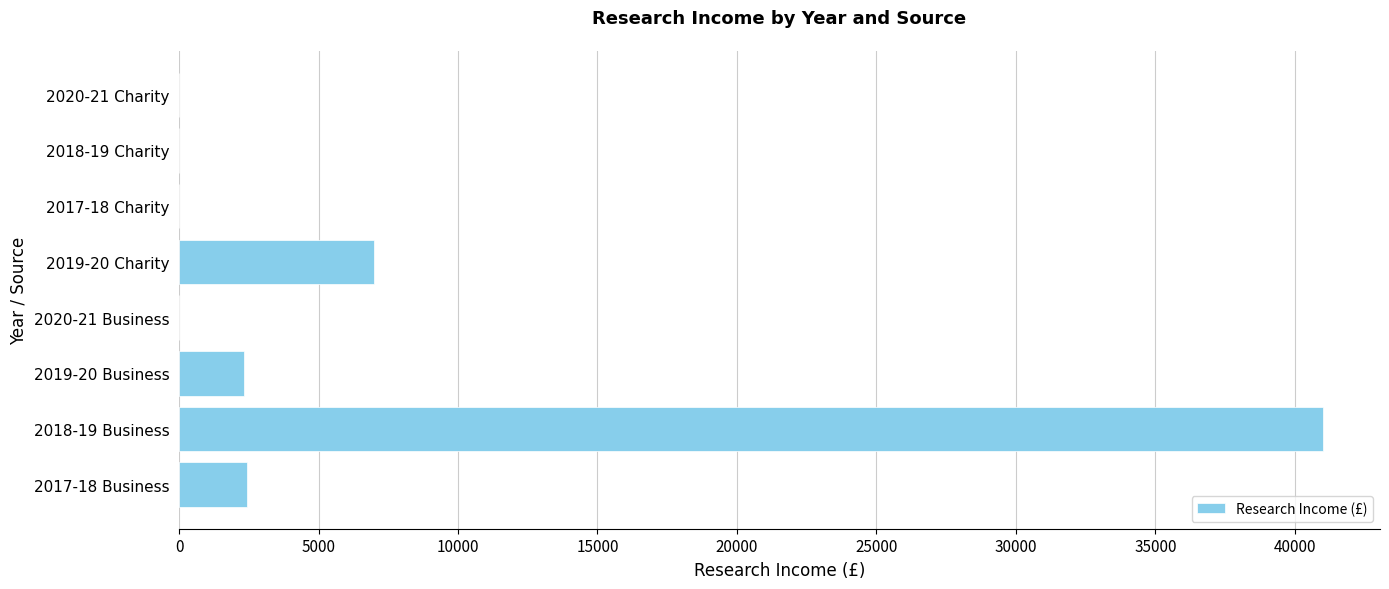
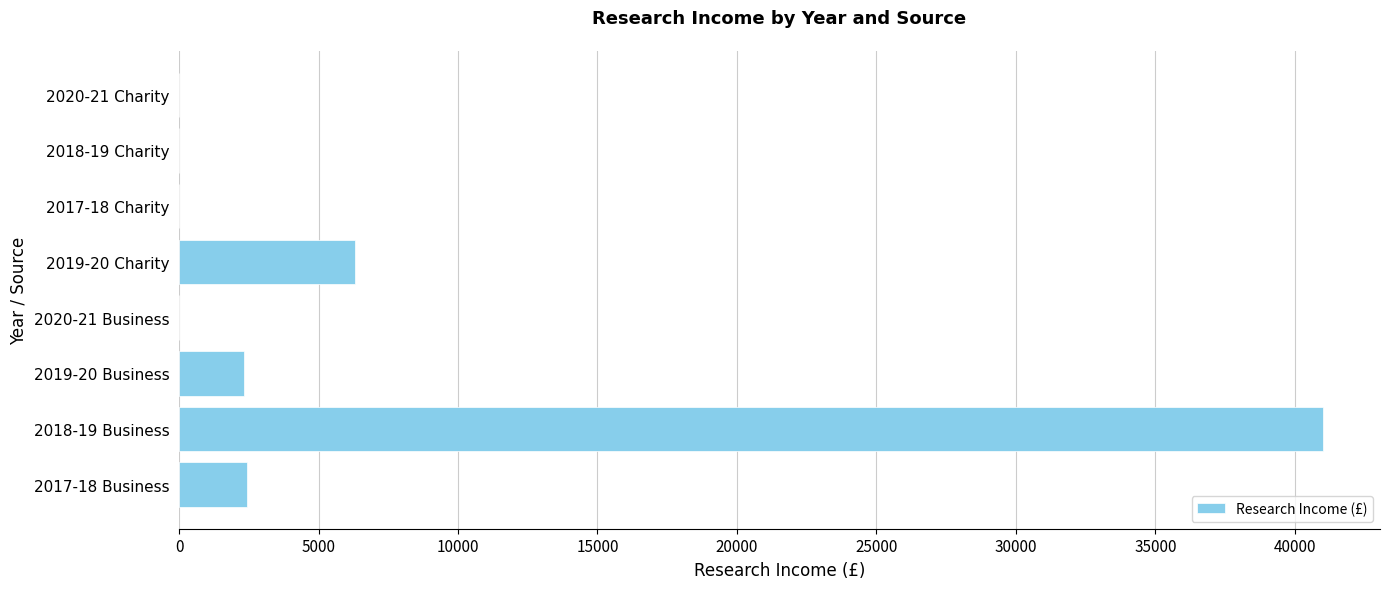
  {
    "2020-21 Charity": 0,
    "2018-19 Charity": 0,
    "2017-18 Charity": 0,
-   "2019-20 Charity": 7000,
+   "2019-20 Charity": 6300,
    "2020-21 Business": 0,
    "2019-20 Business": 2300,
    "2018-19 Business": 41000,
    "2017-18 Business": 2400
  }
